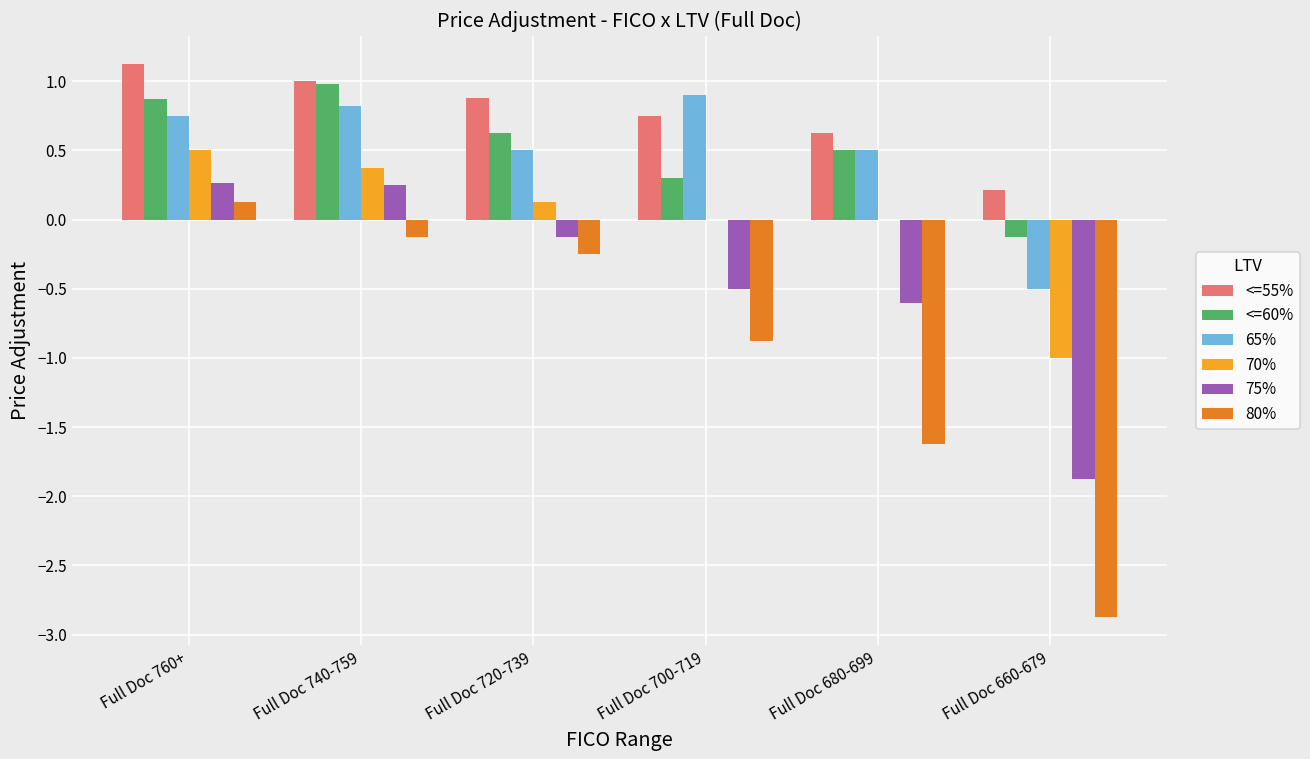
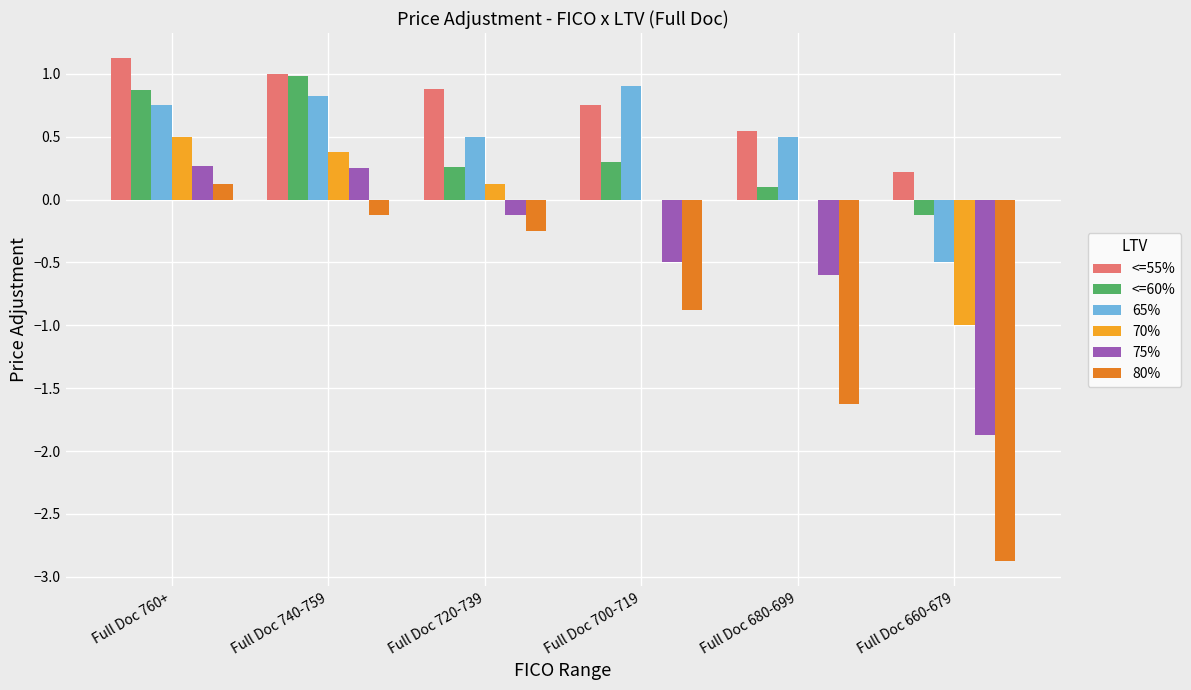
  {
    "<=55%": {
      "Full Doc 760+": 1.13,
      "Full Doc 740-759": 1.00,
      "Full Doc 720-739": 0.88,
      "Full Doc 700-719": 0.75,
-     "Full Doc 680-699": 0.63,
+     "Full Doc 680-699": 0.55,
      "Full Doc 660-679": 0.22
    },
    "<=60%": {
      "Full Doc 760+": 0.88,
      "Full Doc 740-759": 0.98,
-     "Full Doc 720-739": 0.63,
+     "Full Doc 720-739": 0.26,
      "Full Doc 700-719": 0.30,
-     "Full Doc 680-699": 0.5,
+     "Full Doc 680-699": 0.1,
      "Full Doc 660-679": -0.13
    },
    "65%": {
      "Full Doc 760+": 0.75,
      "Full Doc 740-759": 0.82,
      "Full Doc 720-739": 0.50,
      "Full Doc 700-719": 0.90,
      "Full Doc 680-699": 0.50,
      "Full Doc 660-679": -0.50
    },
    "75%": {
      "Full Doc 760+": 0.27,
      "Full Doc 740-759": 0.25,
      "Full Doc 720-739": -0.13,
      "Full Doc 700-719": -0.50,
      "Full Doc 680-699": -0.60,
      "Full Doc 660-679": -1.88
    }
  }
